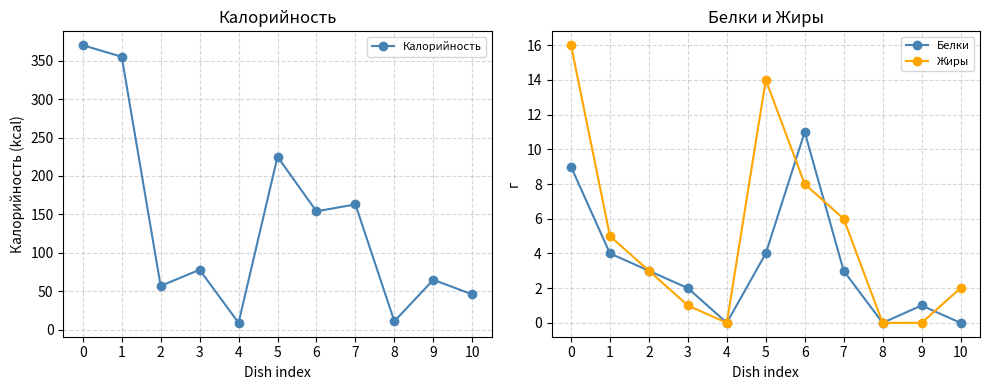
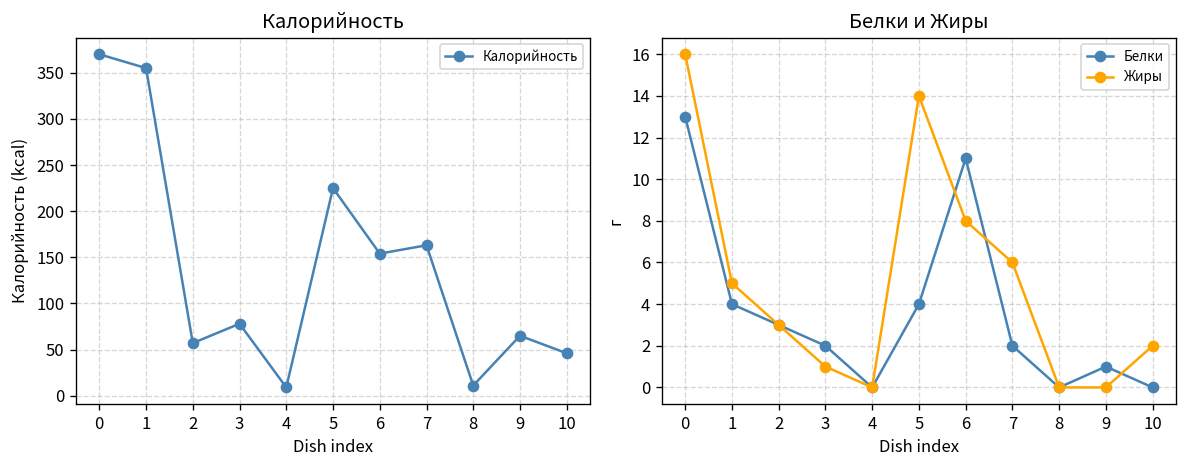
  {
    "Калорийность": {
      "0": 370,
      "1": 360,
      "2": 60,
      "3": 80,
      "4": 10,
      "5": 230,
      "6": 150,
      "7": 160,
      "8": 10,
      "9": 70,
      "10": 50
    },
    "Белки и Жиры": {
      "Белки": {
-       "0": 9,
+       "0": 13,
        "1": 4,
        "3": 2,
        "5": 4,
        "6": 11,
-       "7": 3,
+       "7": 2,
        "9": 1,
        "10": 0
      },
      "Жиры": {
        "0": 16,
        "1": 5,
        "3": 1,
        "5": 14,
        "6": 8,
        "7": 6,
        "9": 0,
        "10": 2
      }
    }
  }
